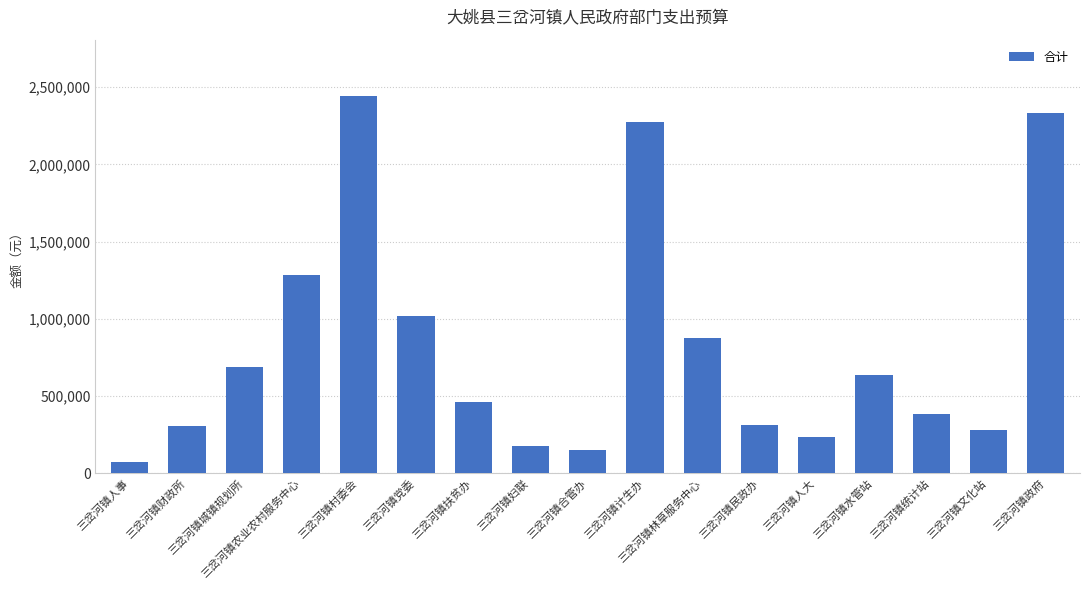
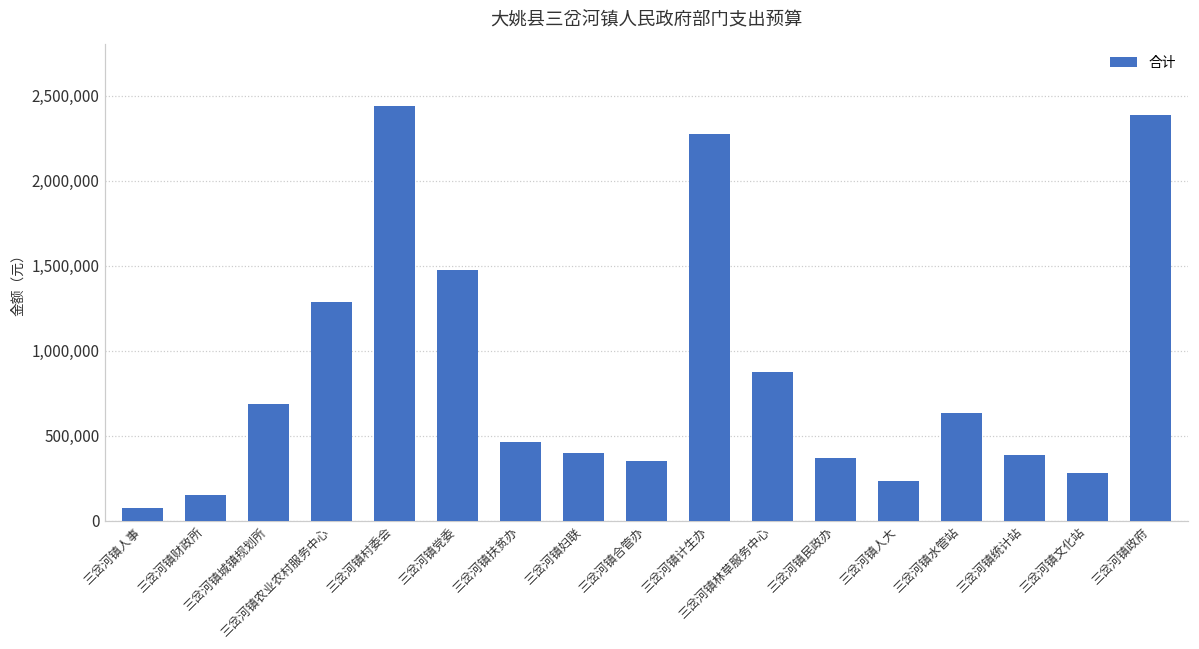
  {
    "三岔河镇人事": "70,000",
-   "三岔河镇财政所": "310,000",
+   "三岔河镇财政所": "150,000",
    "三岔河镇城镇规划所": "690,000",
    "三岔河镇农业农村服务中心": "1,290,000",
    "三岔河镇村委会": "2,440,000",
-   "三岔河镇党委": "1,020,000",
+   "三岔河镇党委": "1,470,000",
    "三岔河镇扶贫办": "460,000",
-   "三岔河镇妇联": "170,000",
-   "三岔河镇合管办": "150,000",
+   "三岔河镇妇联": "400,000",
+   "三岔河镇合管办": "350,000",
    "三岔河镇计生办": "2,270,000",
    "三岔河镇林草服务中心": "870,000",
-   "三岔河镇民政办": "310,000",
+   "三岔河镇民政办": "370,000",
    "三岔河镇人大": "230,000",
    "三岔河镇水管站": "640,000",
    "三岔河镇统计站": "380,000",
    "三岔河镇文化站": "280,000",
-   "三岔河镇政府": "2,340,000"
+   "三岔河镇政府": "2,390,000"
  }
